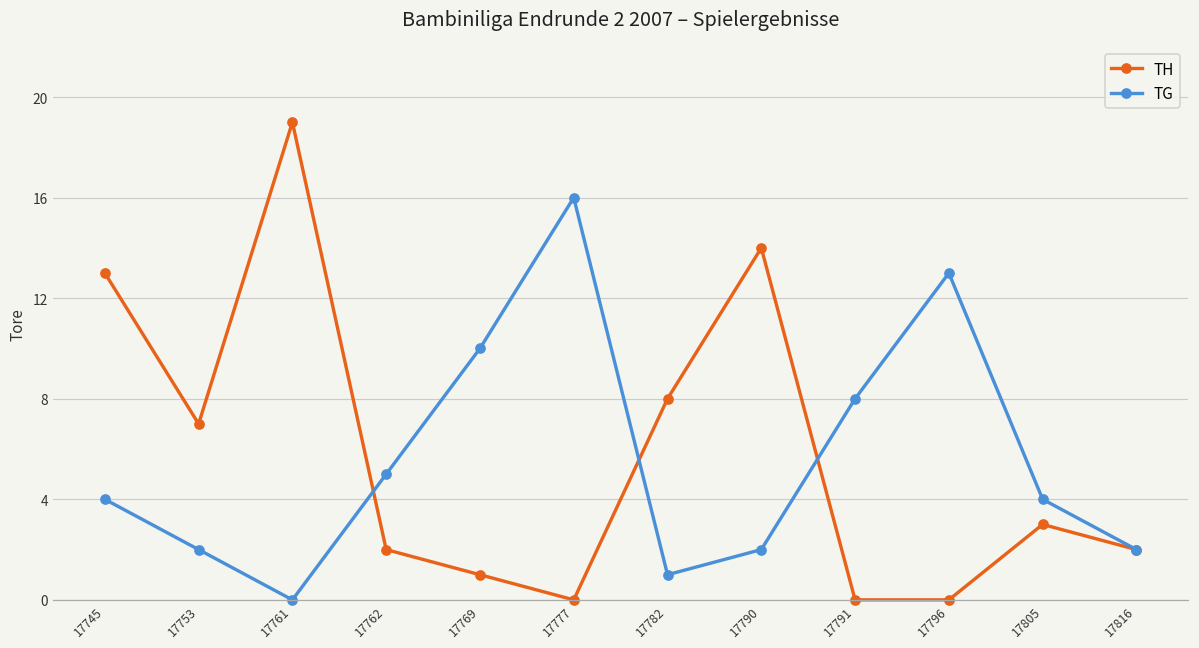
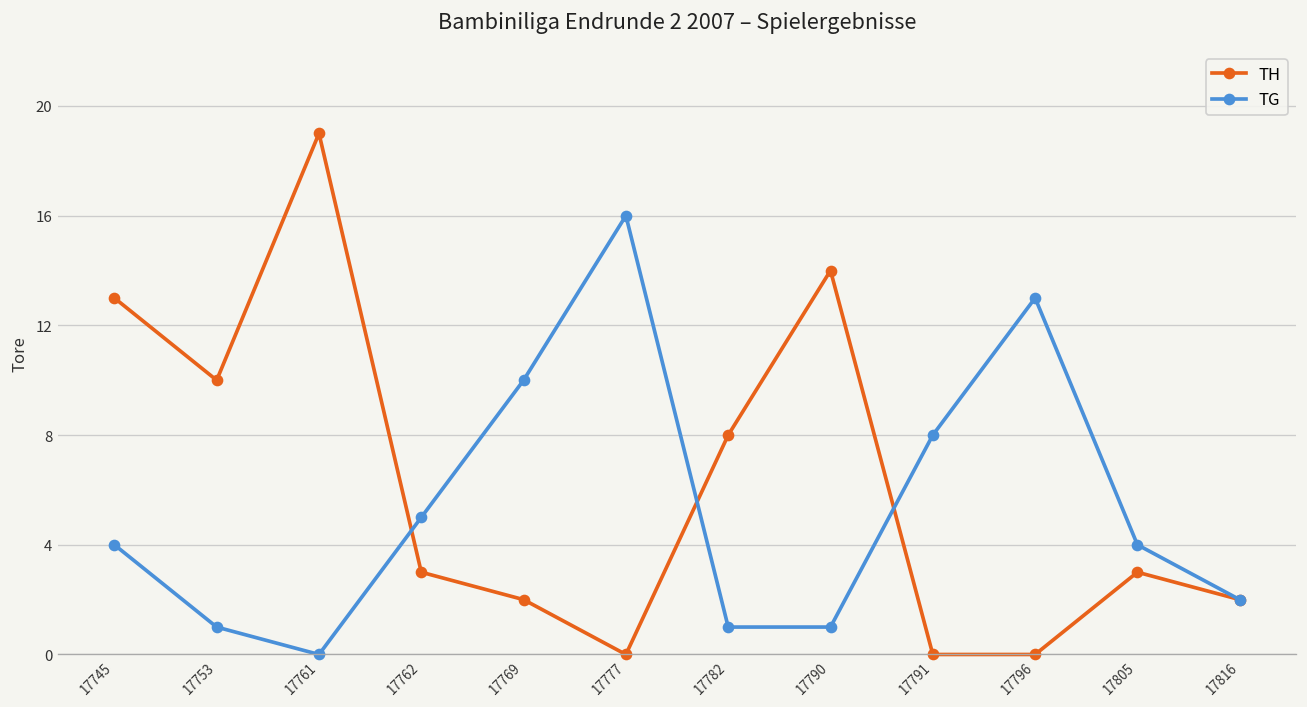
  {
    "TH": {
      "17745": 13,
-     "17753": 7,
+     "17753": 10,
      "17761": 19,
-     "17762": 2,
-     "17769": 1,
+     "17762": 3,
+     "17769": 2,
      "17777": 0,
      "17782": 8,
      "17790": 14,
      "17791": 0,
      "17796": 0,
      "17805": 3
    },
    "TG": {
      "17745": 4,
-     "17753": 2,
+     "17753": 1,
      "17761": 0,
      "17762": 5,
      "17769": 10,
      "17777": 16,
      "17782": 1,
-     "17790": 2,
+     "17790": 1,
      "17791": 8,
      "17796": 13,
      "17805": 4
    }
  }
